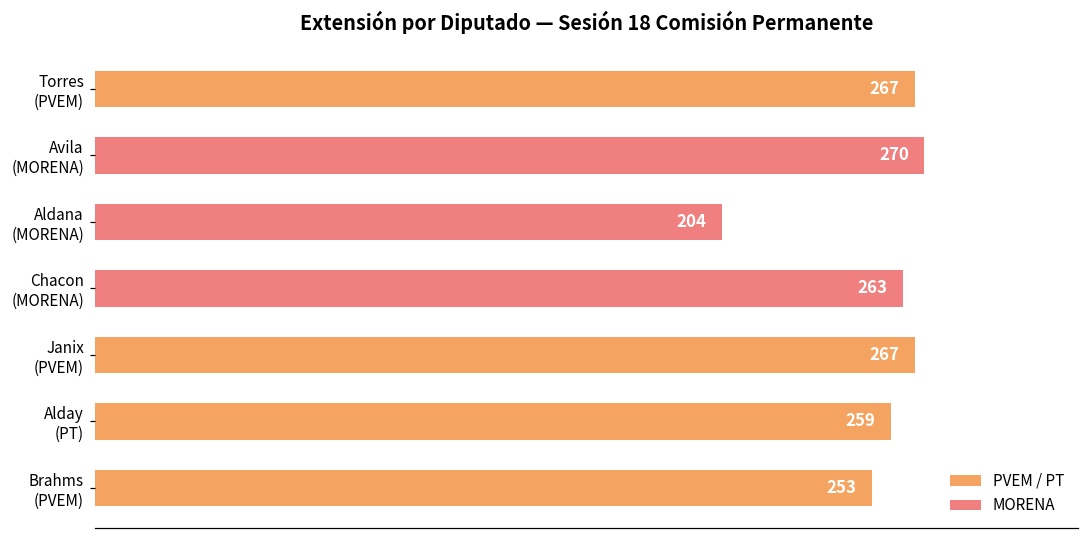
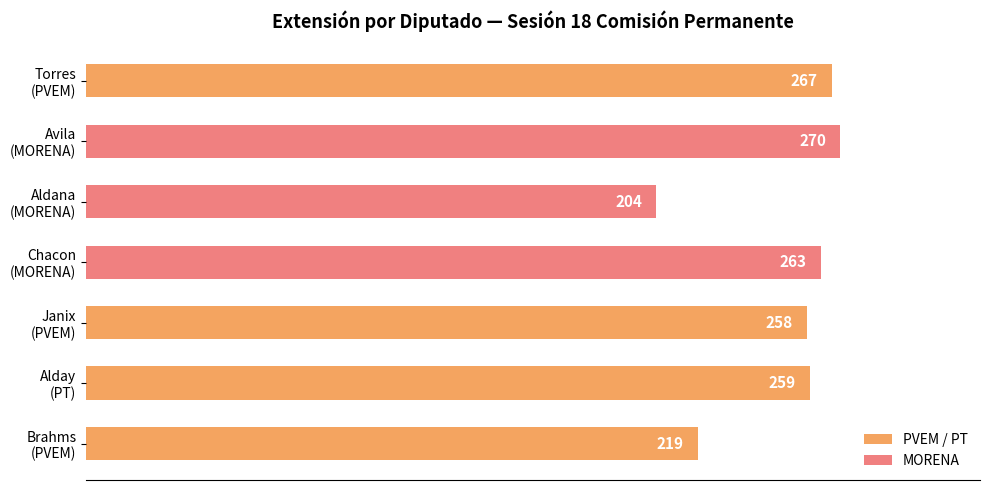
  {
    "Torres (PVEM)": 267,
    "Avila (MORENA)": 270,
    "Aldana (MORENA)": 204,
    "Chacon (MORENA)": 263,
-   "Janix (PVEM)": 267,
+   "Janix (PVEM)": 258,
    "Alday (PT)": 259,
-   "Brahms (PVEM)": 253
+   "Brahms (PVEM)": 219
  }
